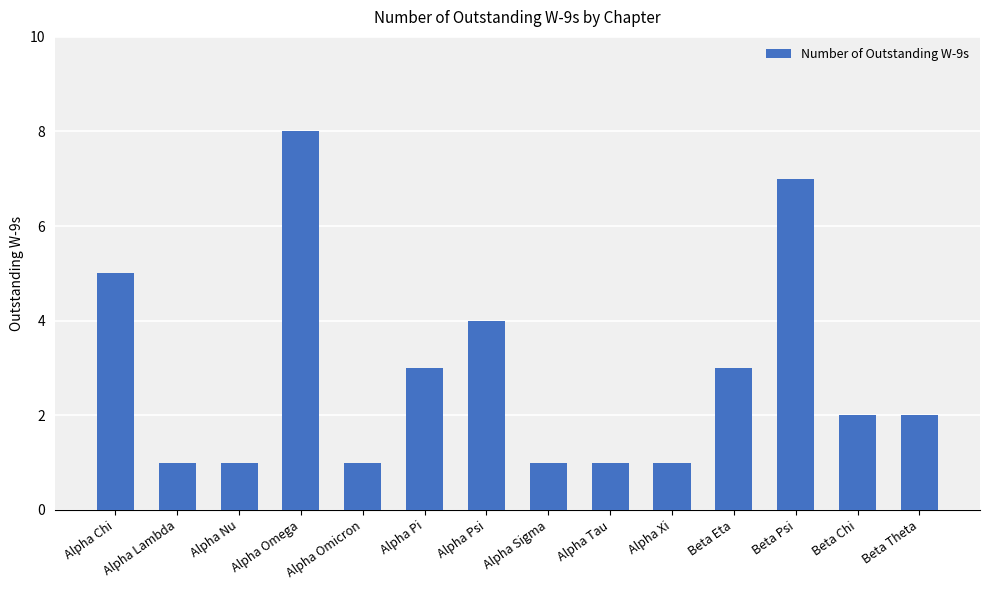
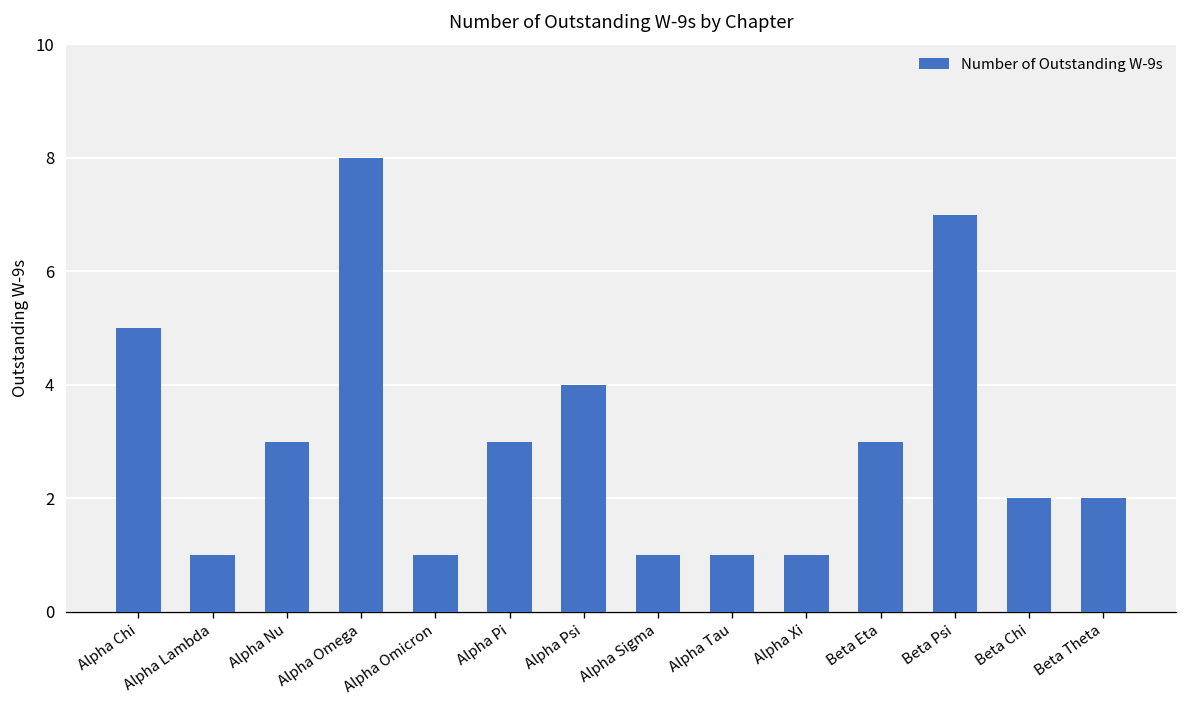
  {
    "Alpha Chi": 5,
    "Alpha Lambda": 1,
-   "Alpha Nu": 1,
+   "Alpha Nu": 3,
    "Alpha Omega": 8,
    "Alpha Omicron": 1,
    "Alpha Pi": 3,
    "Alpha Psi": 4,
    "Alpha Sigma": 1,
    "Alpha Tau": 1,
    "Alpha Xi": 1,
    "Beta Eta": 3,
    "Beta Psi": 7,
    "Beta Chi": 2,
    "Beta Theta": 2
  }
